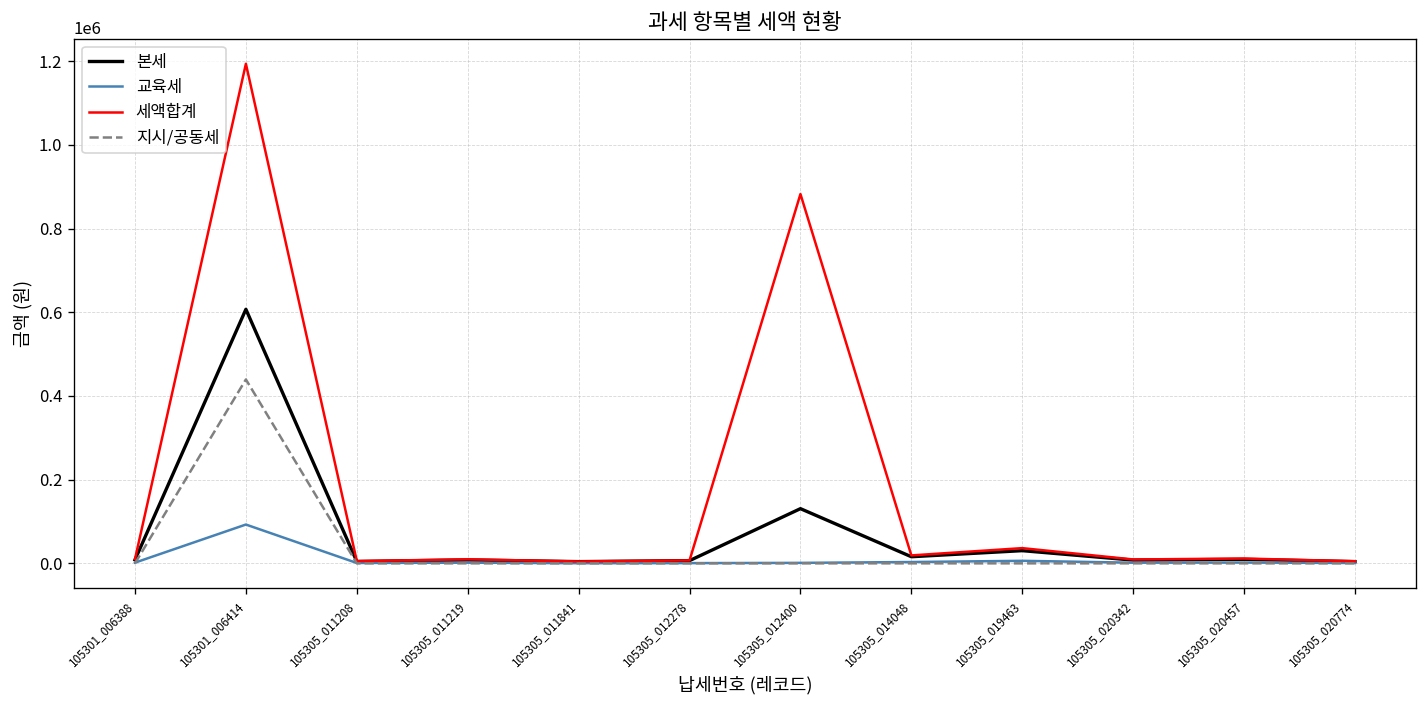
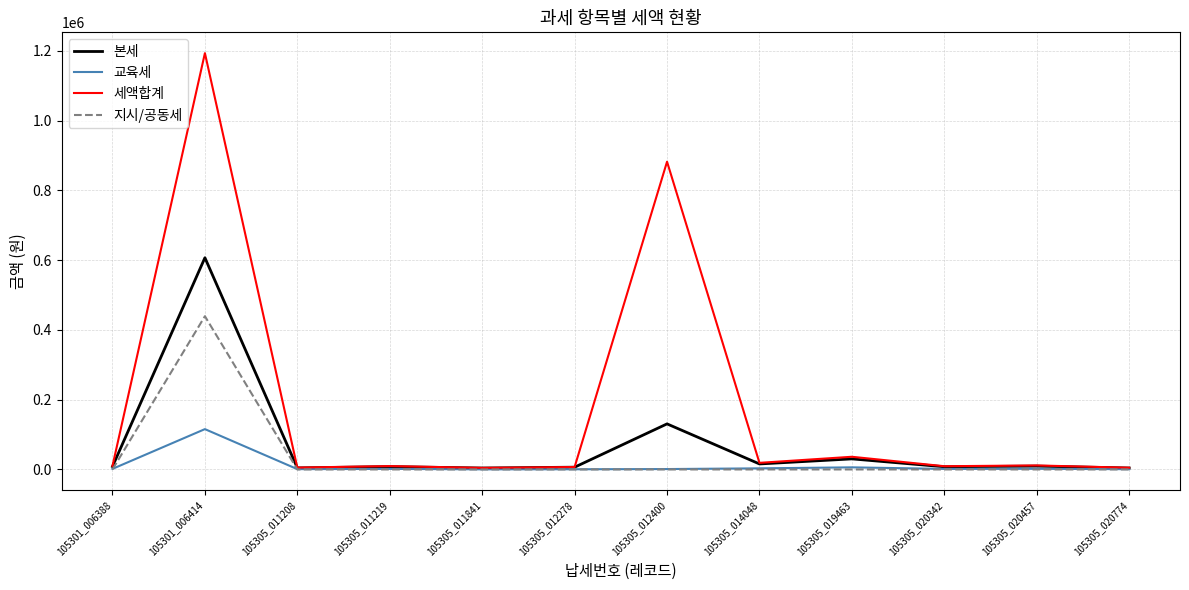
  {
    "본세": {
      "105301_006414": 610000,
      "105305_012400": 130000
    },
    "교육세": {
-     "105301_006414": 90000
+     "105301_006414": 120000
    },
    "세액합계": {
      "105301_006414": 1190000,
      "105305_012400": 880000
    },
    "지시/공동세": {
      "105301_006414": 440000
    }
  }
